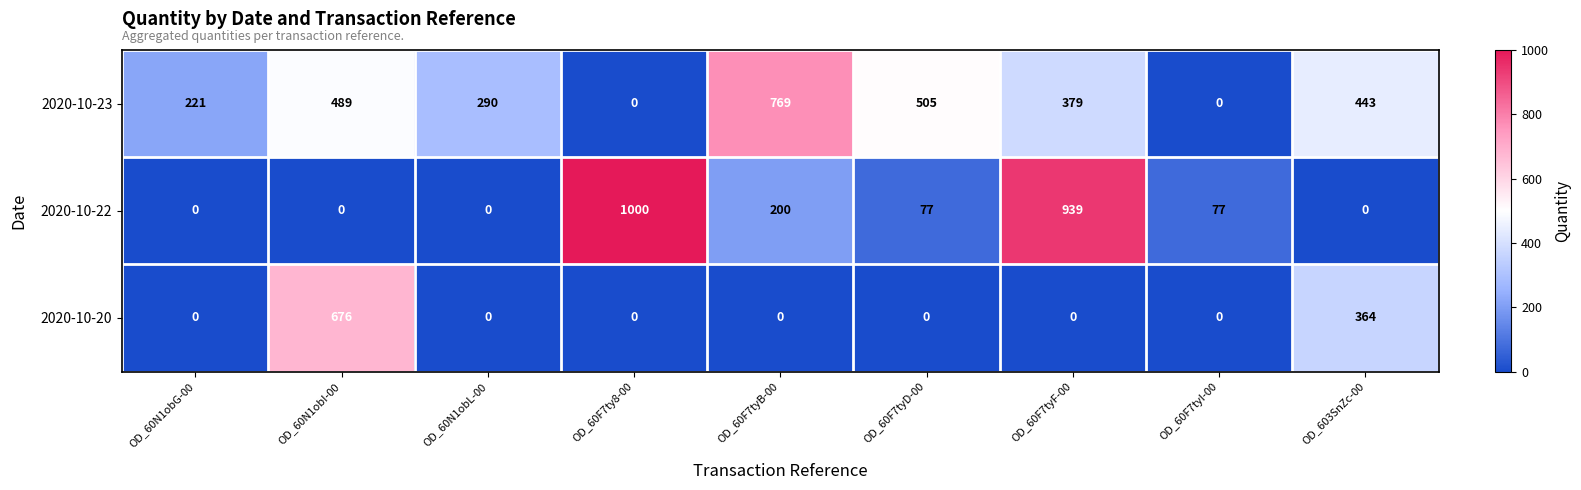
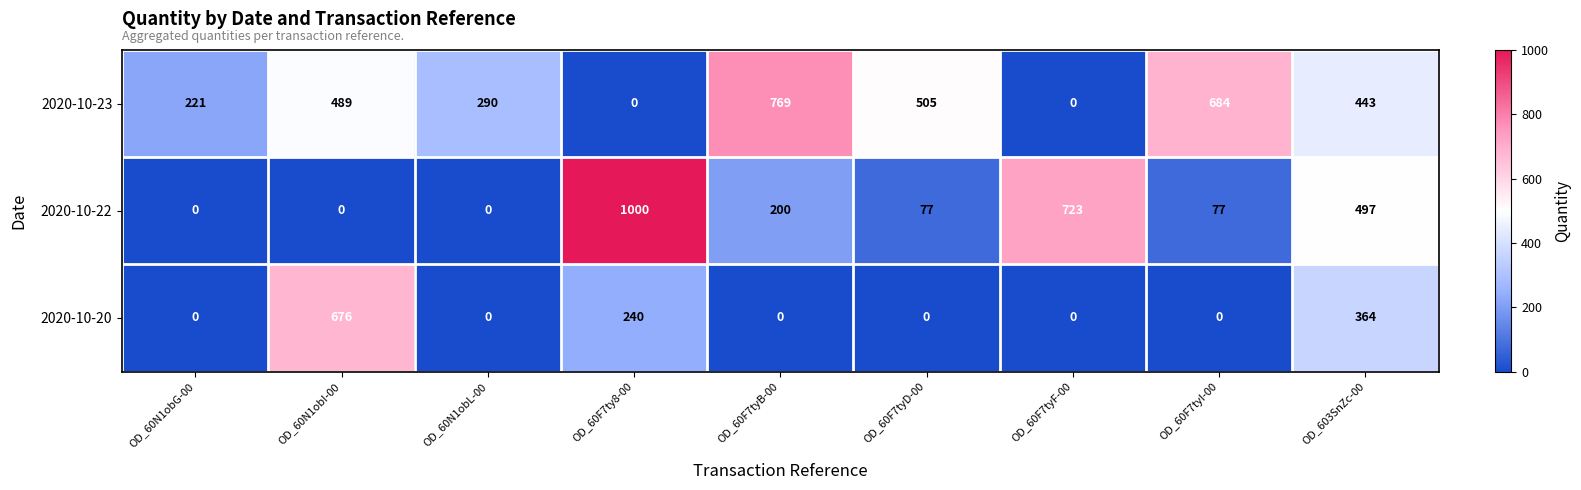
  {
    "2020-10-23": {
      "OD_60N1obG-00": 221,
      "OD_60N1obI-00": 489,
      "OD_60N1obL-00": 290,
      "OD_60F7ty8-00": 0,
      "OD_60F7tyB-00": 769,
      "OD_60F7tyD-00": 505,
-     "OD_60F7tyF-00": 379,
-     "OD_60F7tyI-00": 0,
+     "OD_60F7tyF-00": 0,
+     "OD_60F7tyI-00": 684,
      "OD_603SnZc-00": 443
    },
    "2020-10-22": {
      "OD_60N1obG-00": 0,
      "OD_60N1obI-00": 0,
      "OD_60N1obL-00": 0,
      "OD_60F7ty8-00": 1000,
      "OD_60F7tyB-00": 200,
      "OD_60F7tyD-00": 77,
-     "OD_60F7tyF-00": 939,
+     "OD_60F7tyF-00": 723,
      "OD_60F7tyI-00": 77,
-     "OD_603SnZc-00": 0
+     "OD_603SnZc-00": 497
    },
    "2020-10-20": {
      "OD_60N1obG-00": 0,
      "OD_60N1obI-00": 676,
      "OD_60N1obL-00": 0,
-     "OD_60F7ty8-00": 0,
+     "OD_60F7ty8-00": 240,
      "OD_60F7tyB-00": 0,
      "OD_60F7tyD-00": 0,
      "OD_60F7tyF-00": 0,
      "OD_60F7tyI-00": 0,
      "OD_603SnZc-00": 364
    }
  }
